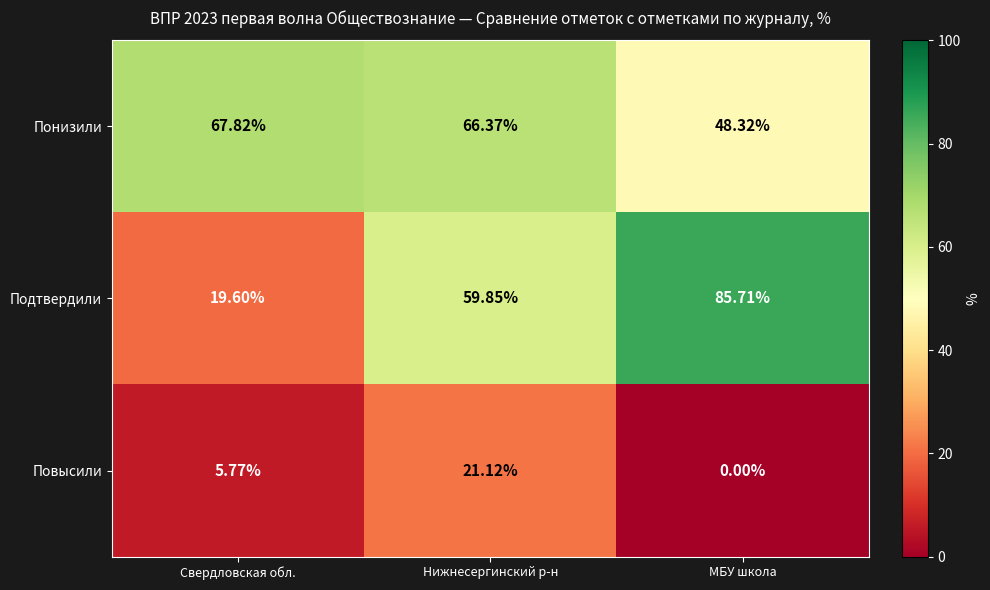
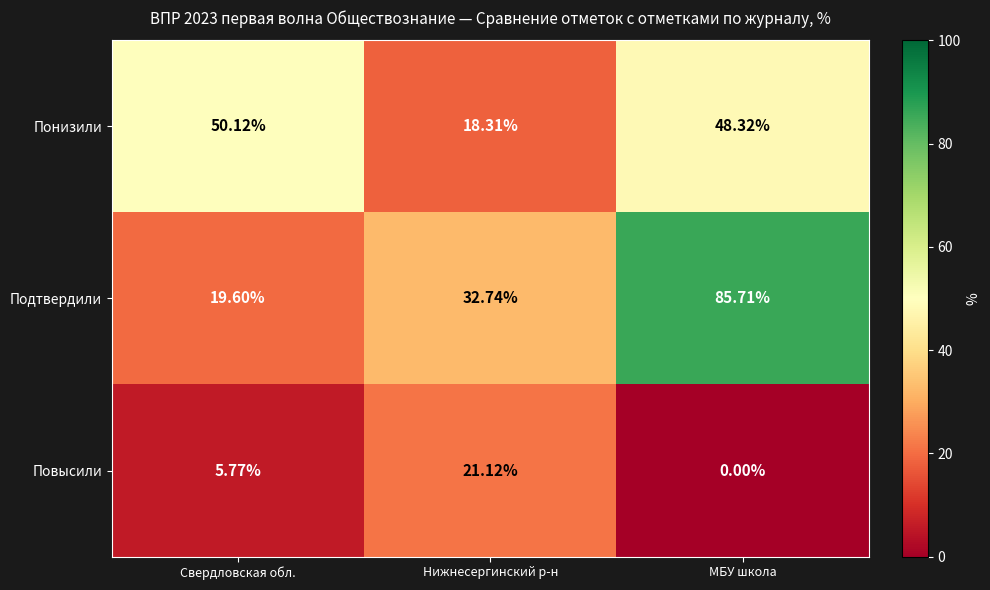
  {
    "Понизили": {
-     "Свердловская обл.": "67.82%",
-     "Нижнесергинский р-н": "66.37%",
+     "Свердловская обл.": "50.12%",
+     "Нижнесергинский р-н": "18.31%",
      "МБУ школа": "48.32%"
    },
    "Подтвердили": {
      "Свердловская обл.": "19.60%",
-     "Нижнесергинский р-н": "59.85%",
+     "Нижнесергинский р-н": "32.74%",
      "МБУ школа": "85.71%"
    },
    "Повысили": {
      "Свердловская обл.": "5.77%",
      "Нижнесергинский р-н": "21.12%",
      "МБУ школа": "0.00%"
    }
  }
